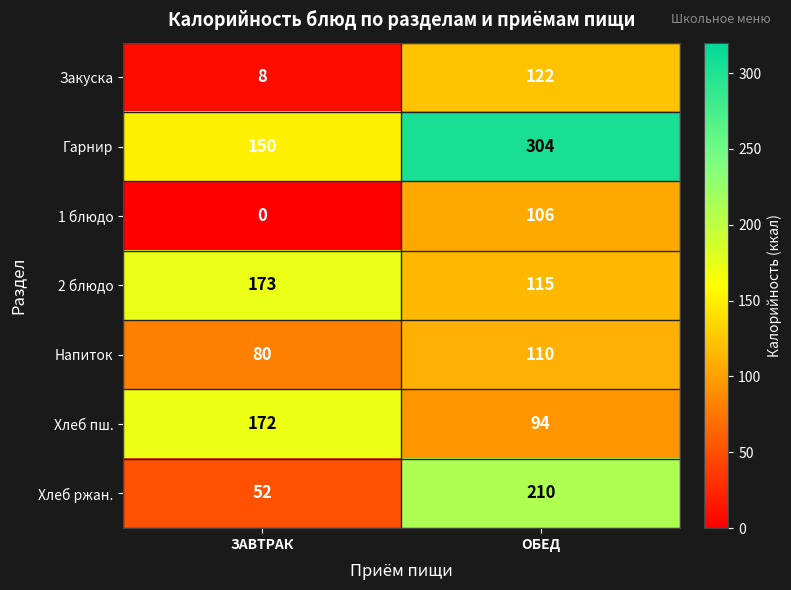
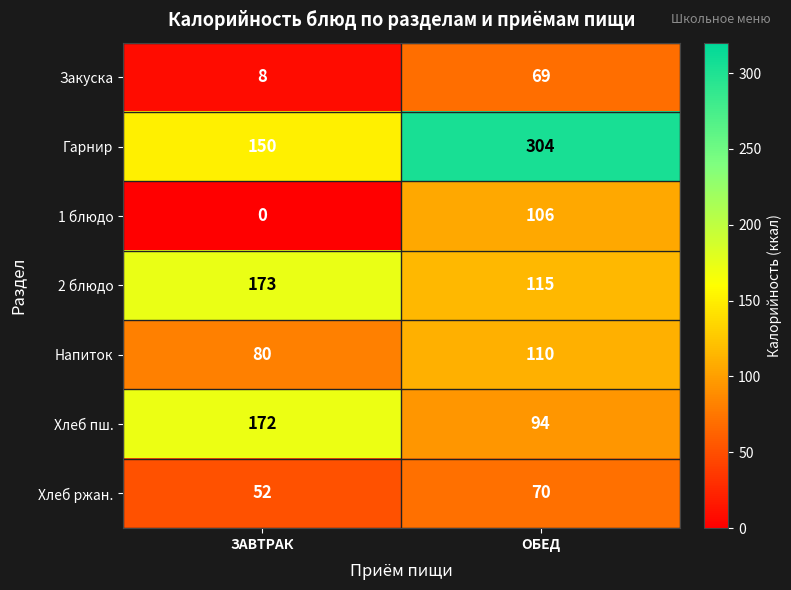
  {
    "Закуска": {
      "ЗАВТРАК": 8,
-     "ОБЕД": 122
+     "ОБЕД": 69
    },
    "Гарнир": {
      "ЗАВТРАК": 150,
      "ОБЕД": 304
    },
    "1 блюдо": {
      "ЗАВТРАК": 0,
      "ОБЕД": 106
    },
    "2 блюдо": {
      "ЗАВТРАК": 173,
      "ОБЕД": 115
    },
    "Напиток": {
      "ЗАВТРАК": 80,
      "ОБЕД": 110
    },
    "Хлеб пш.": {
      "ЗАВТРАК": 172,
      "ОБЕД": 94
    },
    "Хлеб ржан.": {
      "ЗАВТРАК": 52,
-     "ОБЕД": 210
+     "ОБЕД": 70
    }
  }
